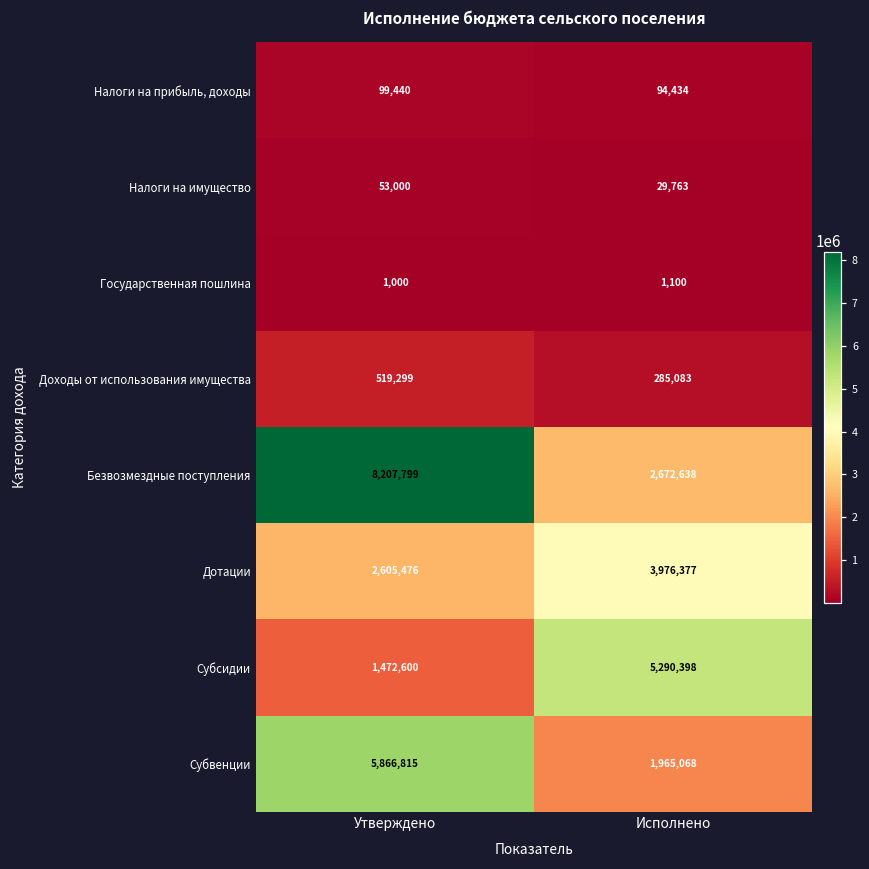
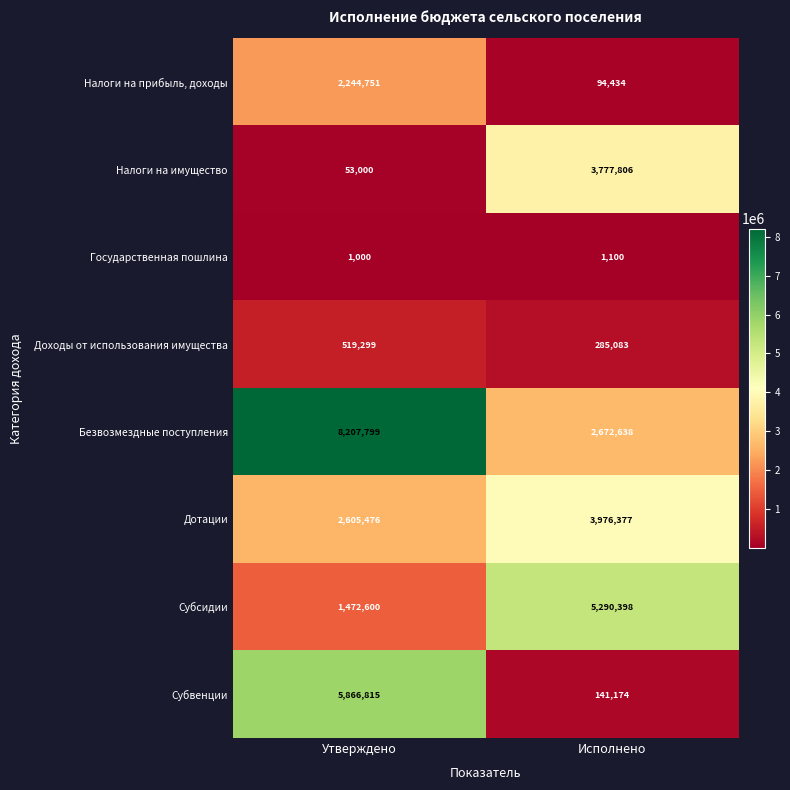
  {
    "Налоги на прибыль, доходы": {
-     "Утверждено": "99,440",
+     "Утверждено": "2,244,751",
      "Исполнено": "94,434"
    },
    "Налоги на имущество": {
      "Утверждено": "53,000",
-     "Исполнено": "29,763"
+     "Исполнено": "3,777,806"
    },
    "Государственная пошлина": {
      "Утверждено": "1,000",
      "Исполнено": "1,100"
    },
    "Доходы от использования имущества": {
      "Утверждено": "519,299",
      "Исполнено": "285,083"
    },
    "Безвозмездные поступления": {
      "Утверждено": "8,207,799",
      "Исполнено": "2,672,638"
    },
    "Дотации": {
      "Утверждено": "2,605,476",
      "Исполнено": "3,976,377"
    },
    "Субсидии": {
      "Утверждено": "1,472,600",
      "Исполнено": "5,290,398"
    },
    "Субвенции": {
      "Утверждено": "5,866,815",
-     "Исполнено": "1,965,068"
+     "Исполнено": "141,174"
    }
  }
